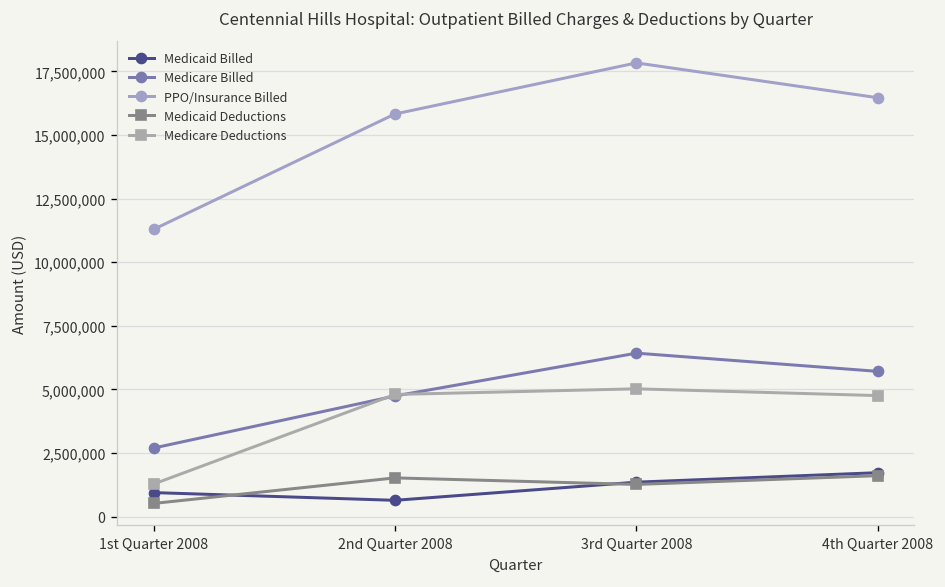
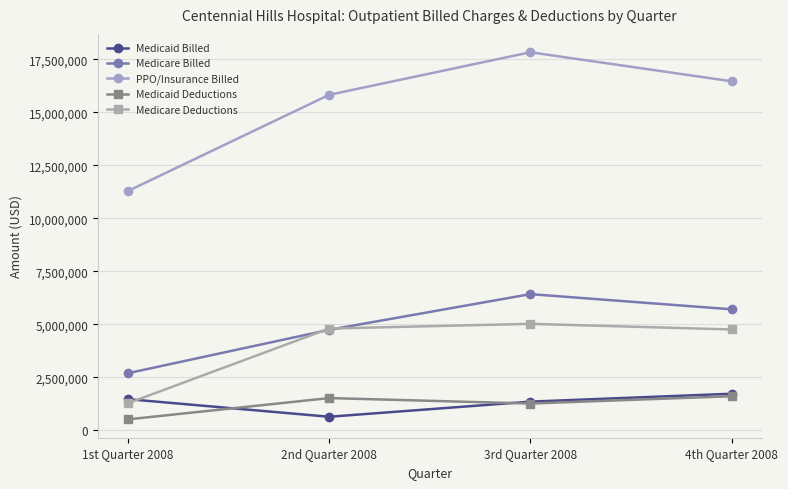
  {
    "Medicaid Billed": {
-     "1st Quarter 2008": "900,000",
+     "1st Quarter 2008": "1,500,000",
      "2nd Quarter 2008": "600,000"
    }
  }
